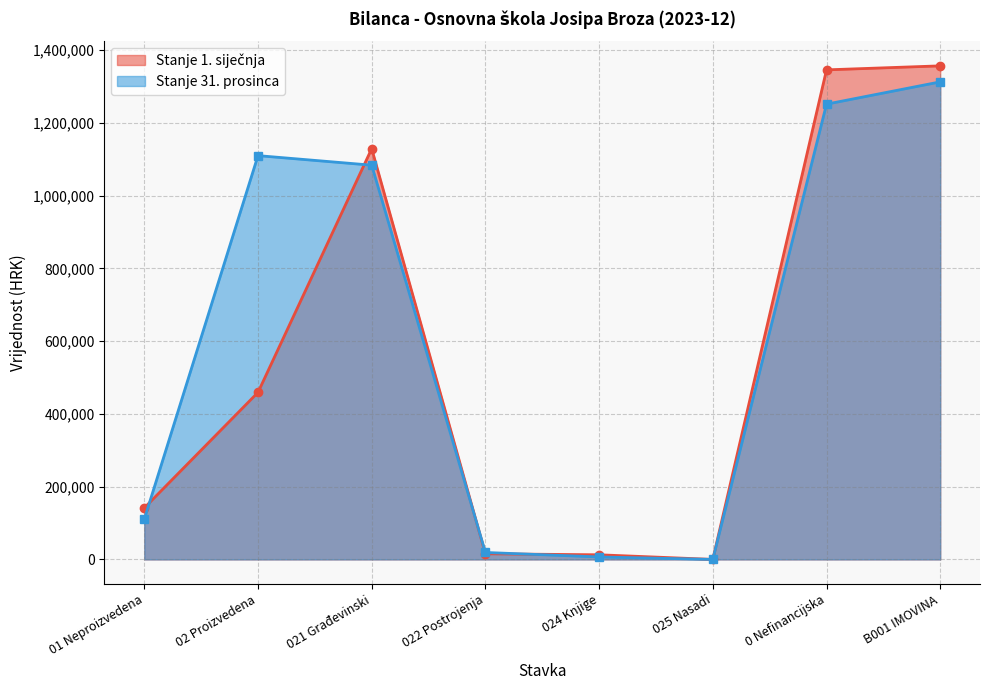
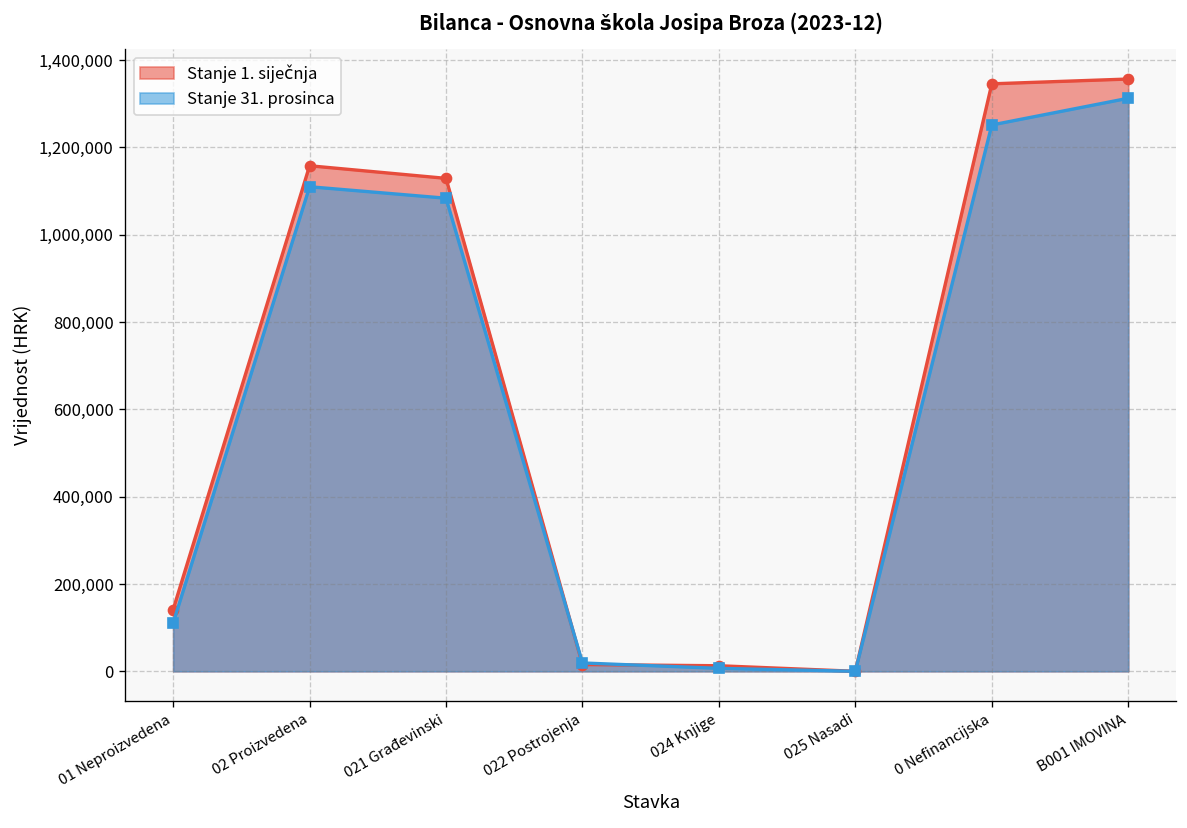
  {
    "Stanje 1. siječnja": {
      "01 Neproizvedena": "140,000",
-     "02 Proizvedena": "460,000",
+     "02 Proizvedena": "1,160,000",
      "021 Građevinski": "1,130,000",
      "0 Nefinancijska": "1,350,000",
      "B001 IMOVINA": "1,360,000"
    },
    "Stanje 31. prosinca": {
      "01 Neproizvedena": "110,000",
      "02 Proizvedena": "1,110,000",
      "021 Građevinski": "1,080,000",
      "0 Nefinancijska": "1,250,000",
      "B001 IMOVINA": "1,310,000"
    }
  }
